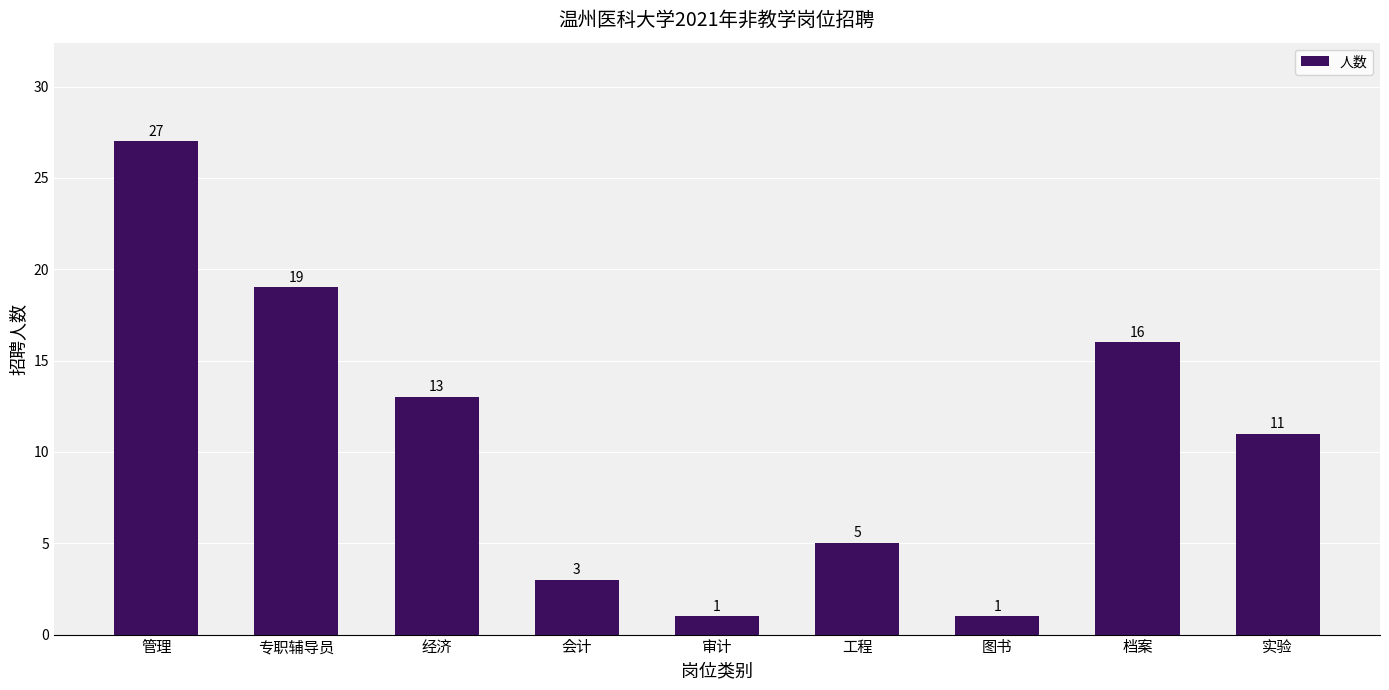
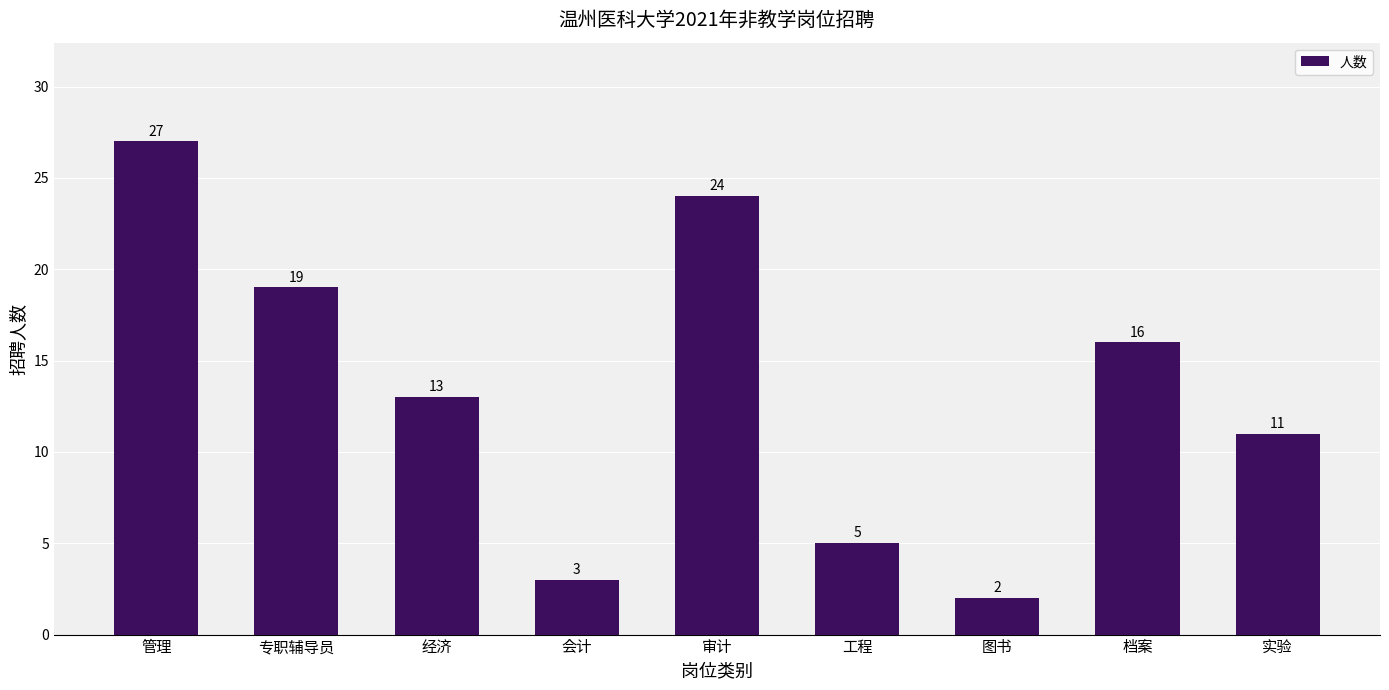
  {
    "管理": 27,
    "专职辅导员": 19,
    "经济": 13,
    "会计": 3,
-   "审计": 1,
+   "审计": 24,
    "工程": 5,
-   "图书": 1,
+   "图书": 2,
    "档案": 16,
    "实验": 11
  }
